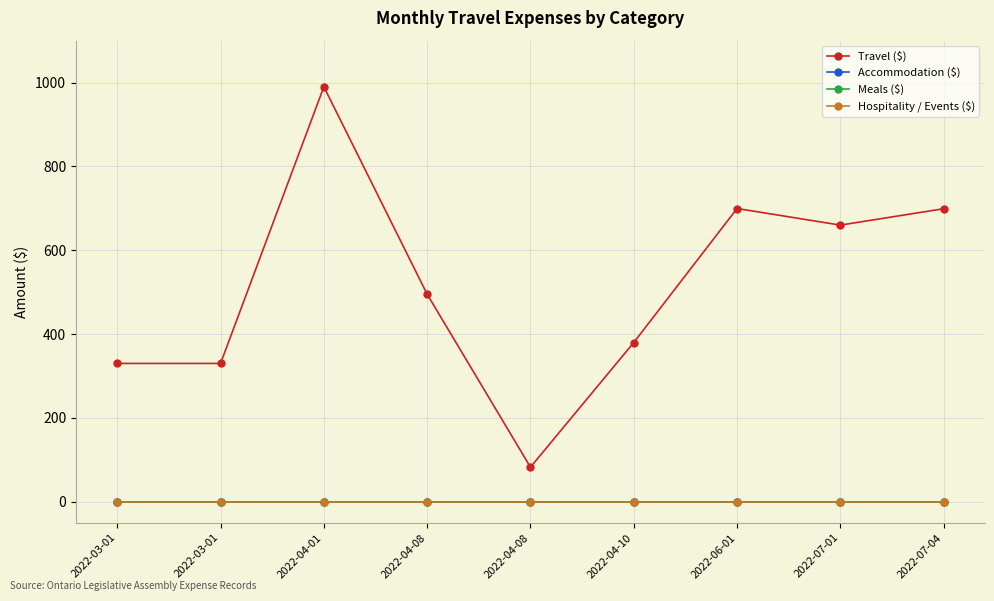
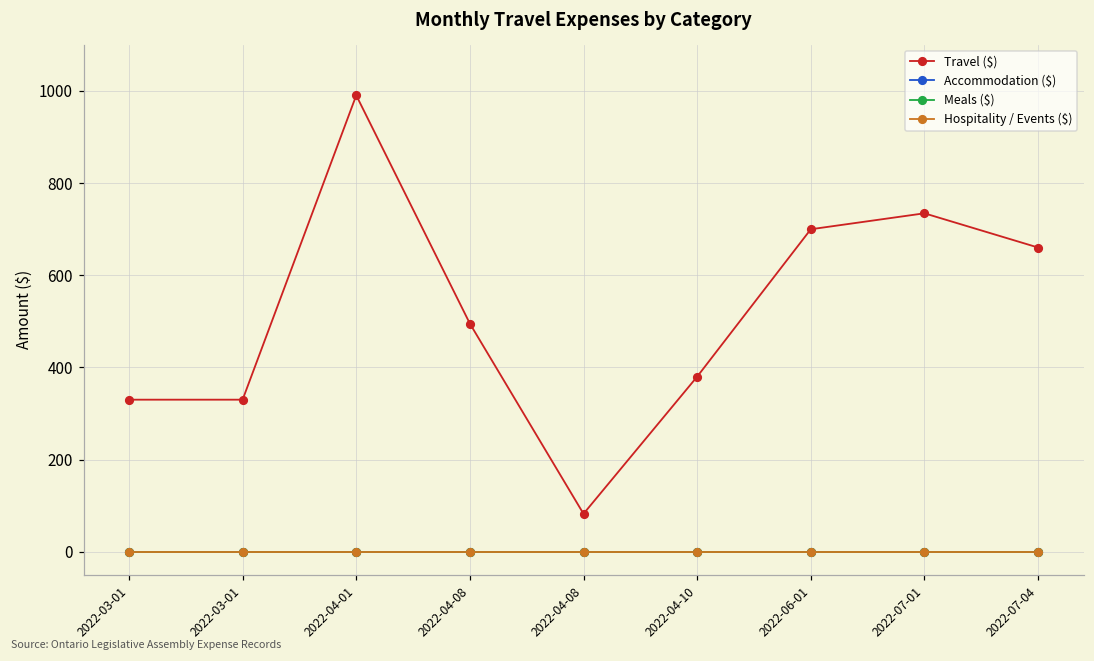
  {
    "Travel ($)": {
      "2022-04-01": 990,
      "2022-04-10": 380,
      "2022-06-01": 700,
-     "2022-07-01": 660,
-     "2022-07-04": 700
+     "2022-07-01": 730,
+     "2022-07-04": 660
    },
    "Hospitality / Events ($)": {
      "2022-04-01": 0,
      "2022-04-10": 0,
      "2022-06-01": 0,
      "2022-07-01": 0,
      "2022-07-04": 0
    }
  }
